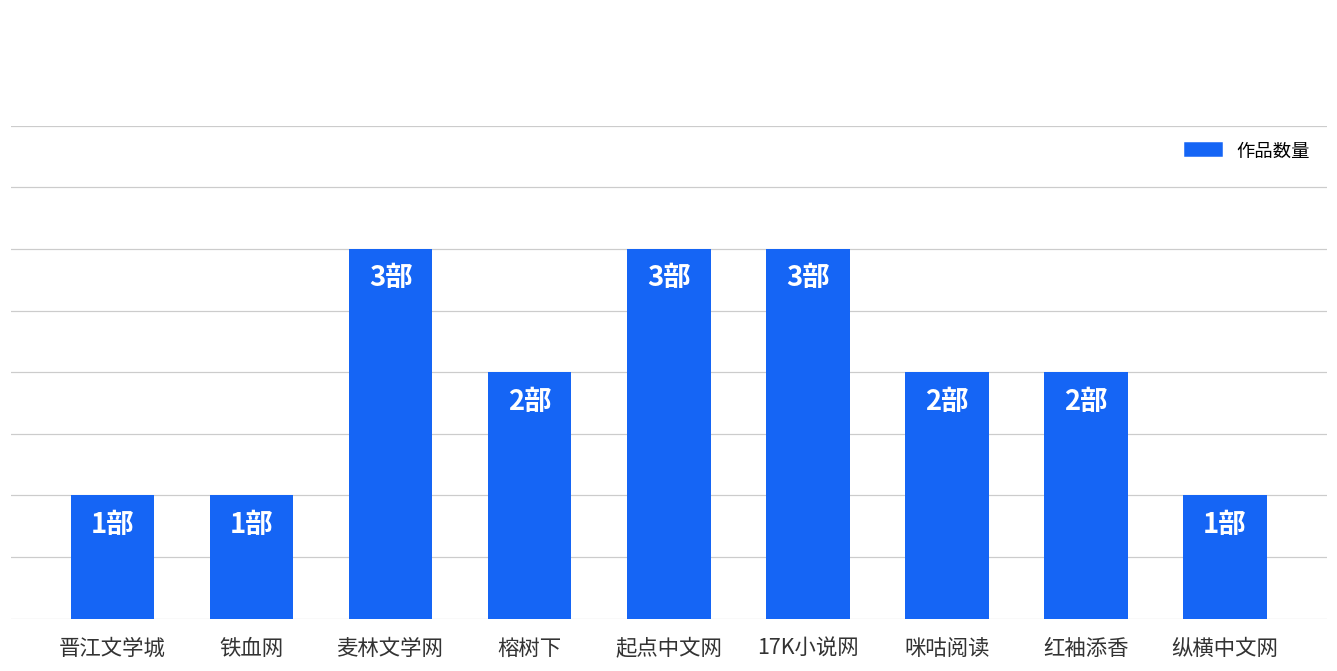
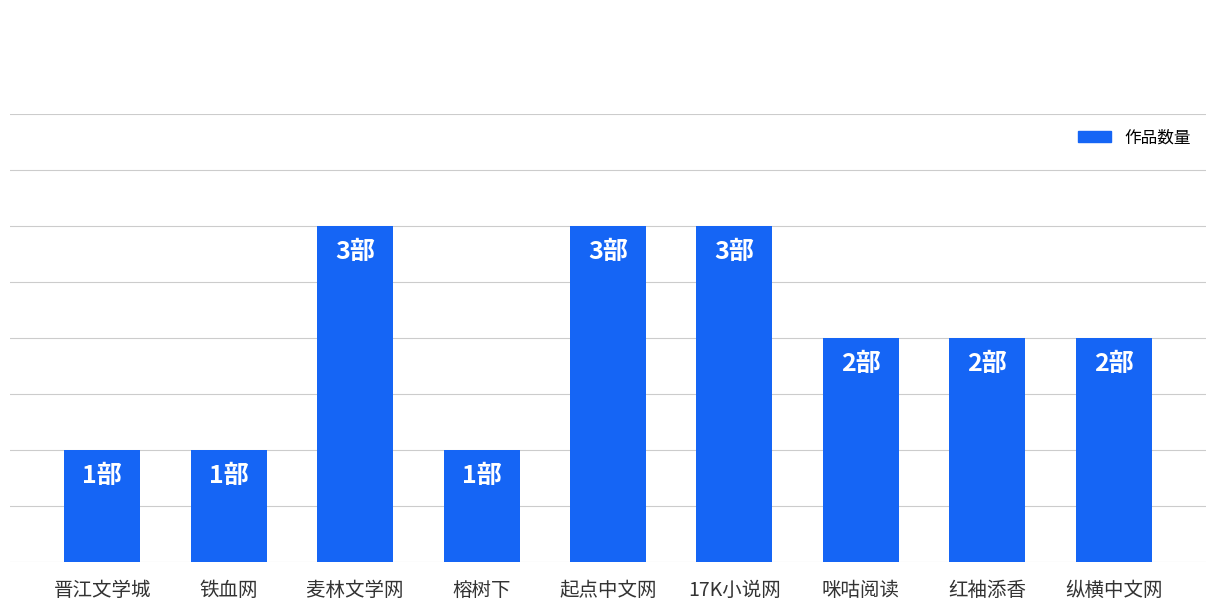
  {
    "晋江文学城": "1部",
    "铁血网": "1部",
    "麦林文学网": "3部",
-   "榕树下": "2部",
+   "榕树下": "1部",
    "起点中文网": "3部",
    "17K小说网": "3部",
    "咪咕阅读": "2部",
    "红袖添香": "2部",
-   "纵横中文网": "1部"
+   "纵横中文网": "2部"
  }
